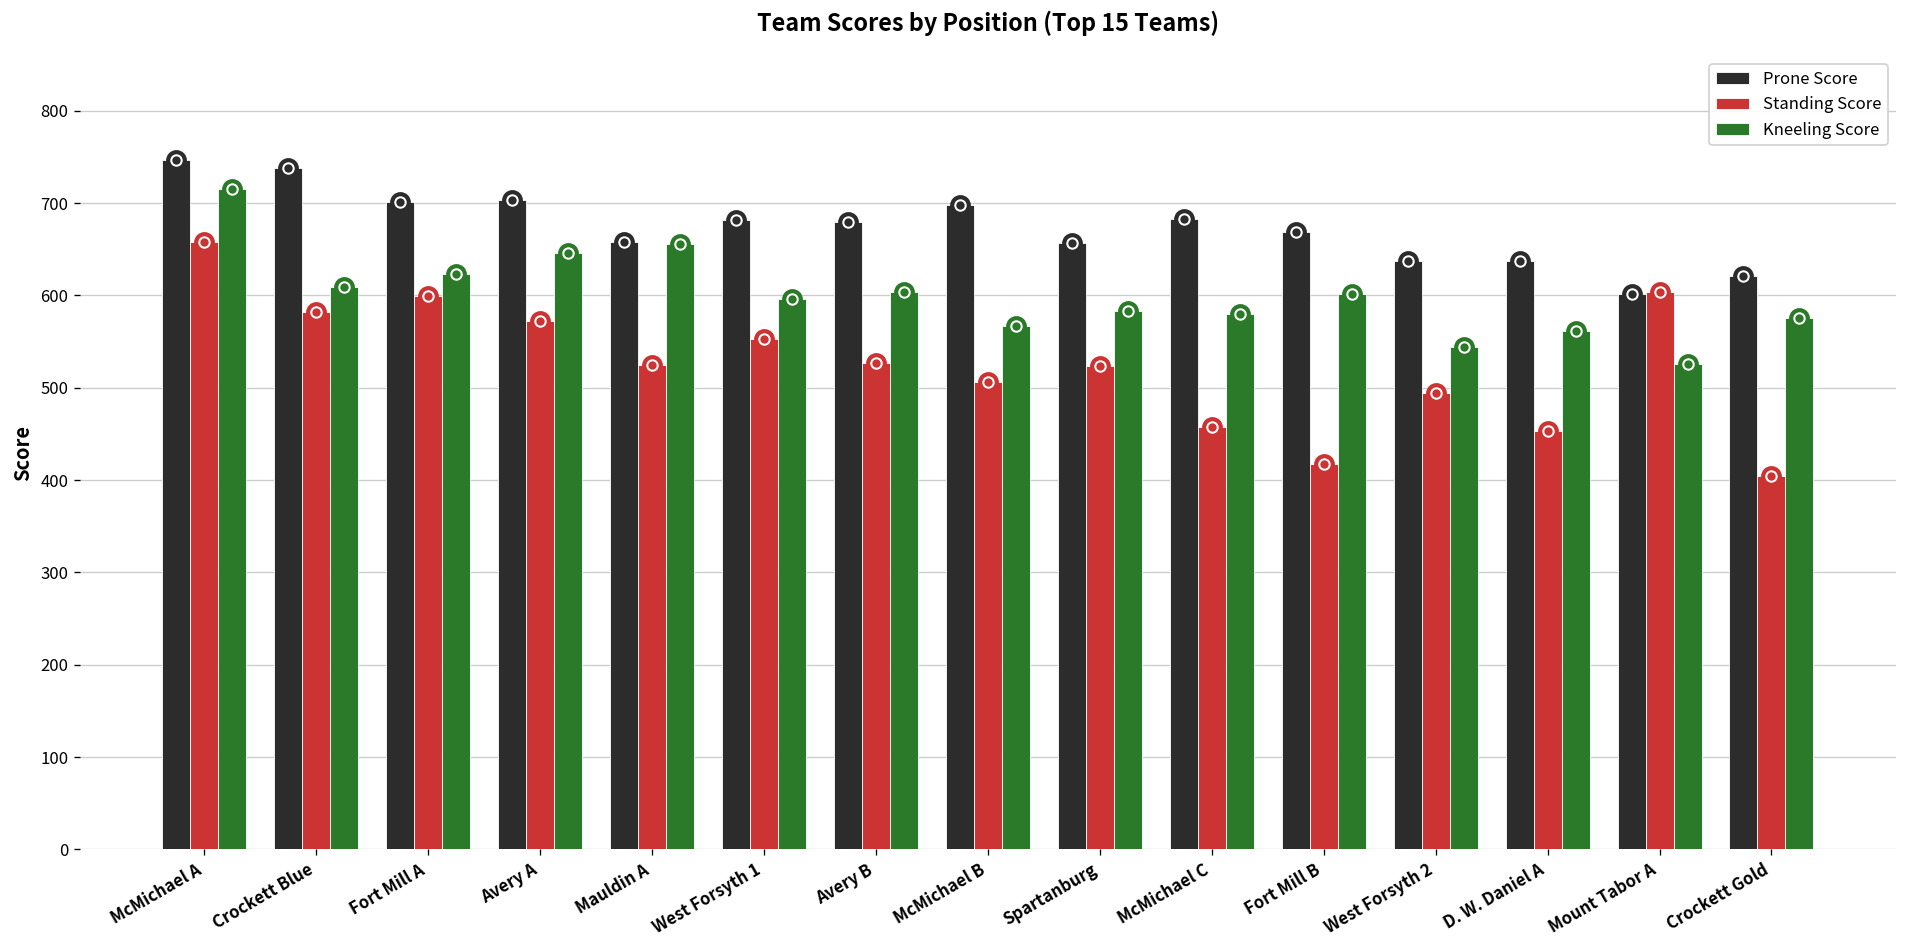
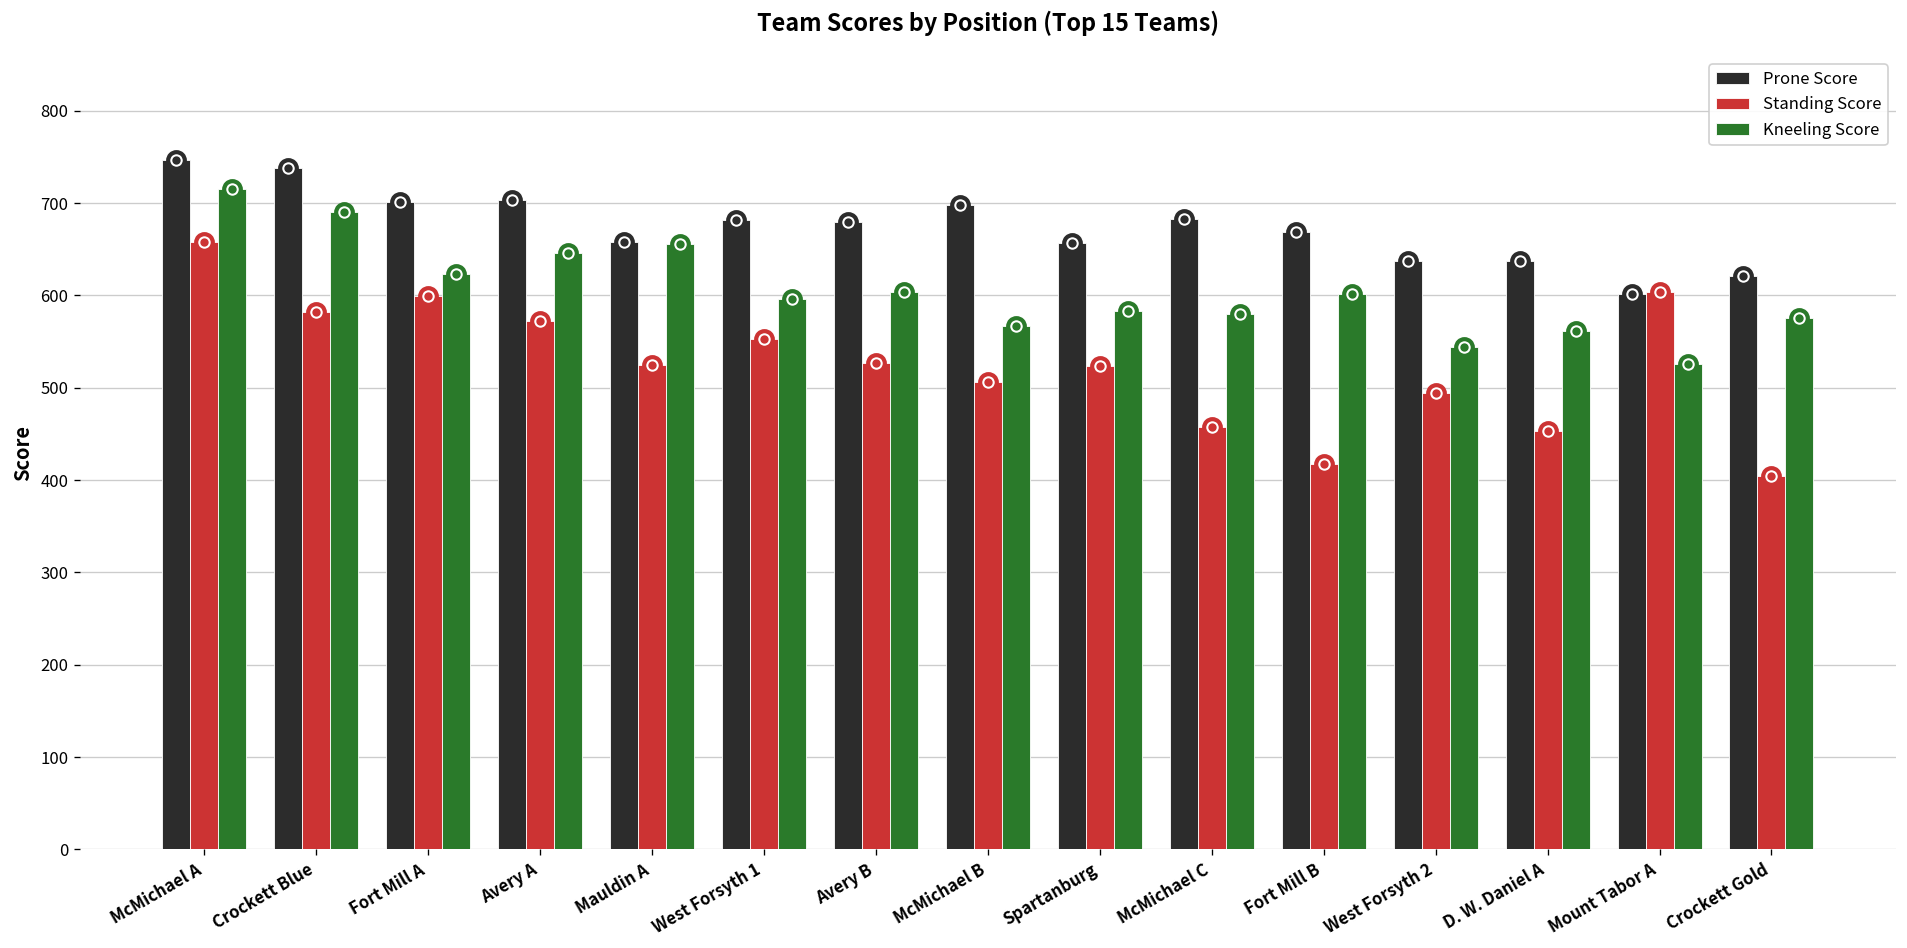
  {
    "Prone Score": {
      "McMichael A": 750,
      "Crockett Blue": 740,
      "Fort Mill A": 700,
      "Avery A": 700,
      "Mauldin A": 660,
      "West Forsyth 1": 680,
      "Avery B": 680,
      "McMichael B": 700,
      "Spartanburg": 660,
      "McMichael C": 680,
      "Fort Mill B": 670,
      "West Forsyth 2": 640,
      "D. W. Daniel A": 640,
      "Mount Tabor A": 600,
      "Crockett Gold": 620
    },
    "Standing Score": {
      "McMichael A": 660,
      "Crockett Blue": 580,
      "Fort Mill A": 600,
      "Avery A": 570,
      "Mauldin A": 530,
      "West Forsyth 1": 550,
      "Avery B": 530,
      "McMichael B": 510,
      "Spartanburg": 520,
      "McMichael C": 460,
      "Fort Mill B": 420,
      "West Forsyth 2": 490,
      "D. W. Daniel A": 450,
      "Mount Tabor A": 600,
      "Crockett Gold": 400
    },
    "Kneeling Score": {
      "McMichael A": 720,
-     "Crockett Blue": 610,
+     "Crockett Blue": 690,
      "Fort Mill A": 620,
      "Avery A": 650,
      "Mauldin A": 660,
      "West Forsyth 1": 600,
      "Avery B": 600,
      "McMichael B": 570,
      "Spartanburg": 580,
      "McMichael C": 580,
      "Fort Mill B": 600,
      "West Forsyth 2": 540,
      "D. W. Daniel A": 560,
      "Mount Tabor A": 530,
      "Crockett Gold": 580
    }
  }
